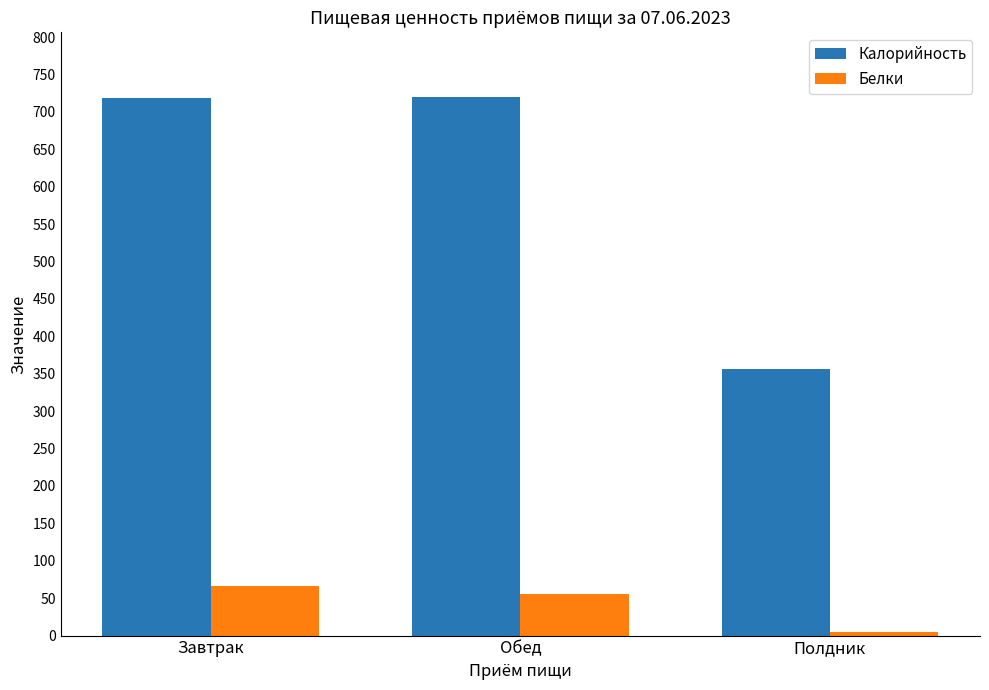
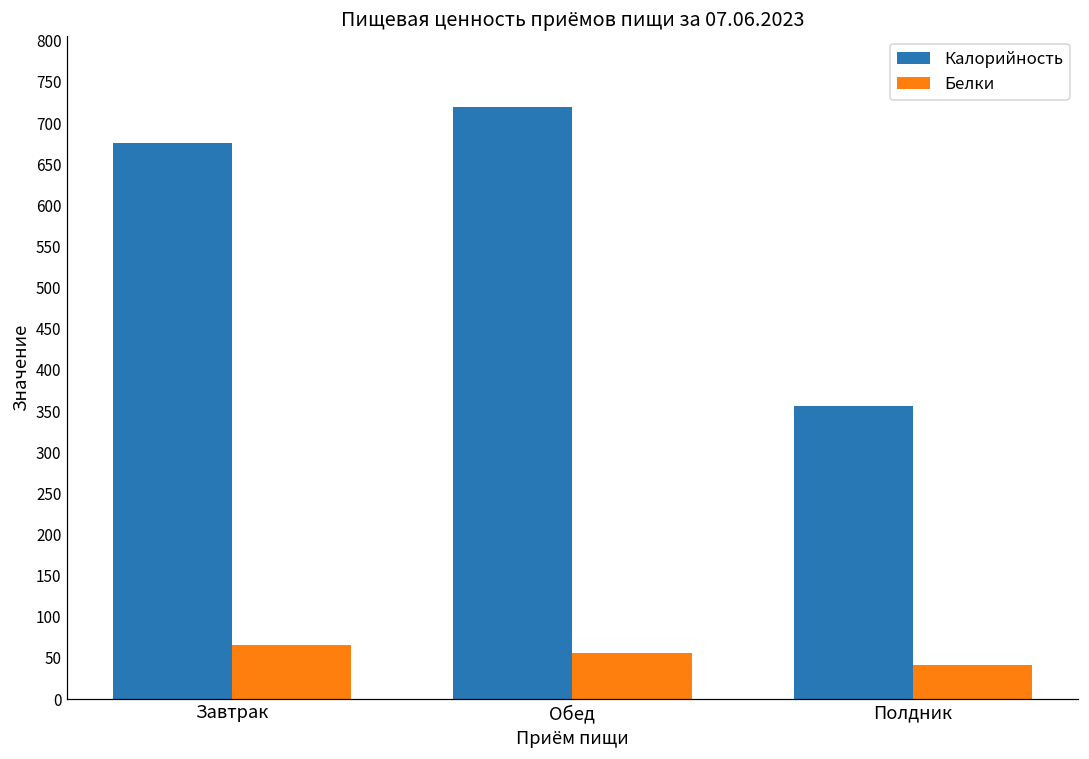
  {
    "Калорийность": {
-     "Завтрак": 720,
+     "Завтрак": 680,
      "Обед": 720,
      "Полдник": 360
    },
    "Белки": {
      "Завтрак": 70,
      "Обед": 60,
-     "Полдник": 10
+     "Полдник": 40
    }
  }
